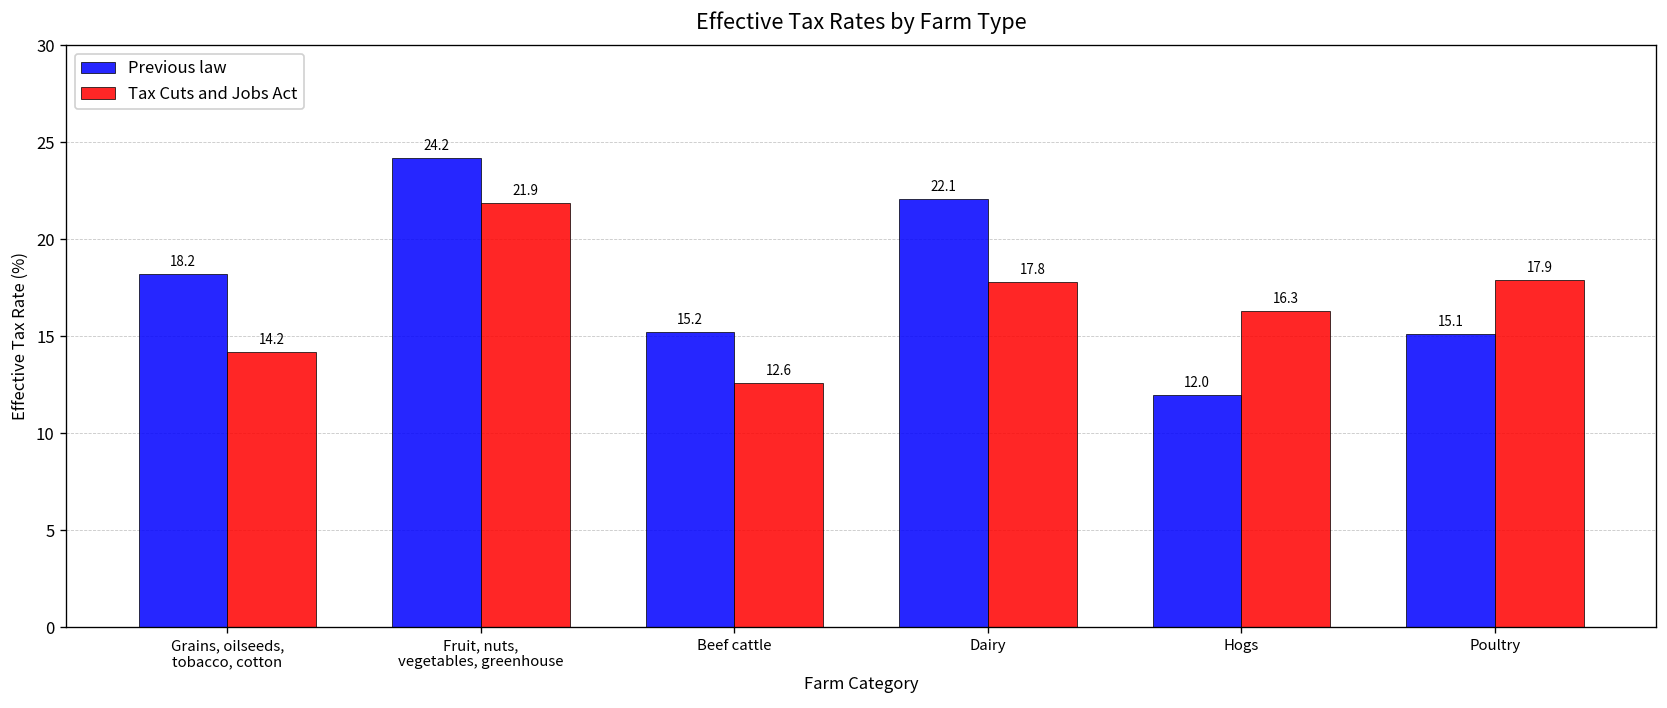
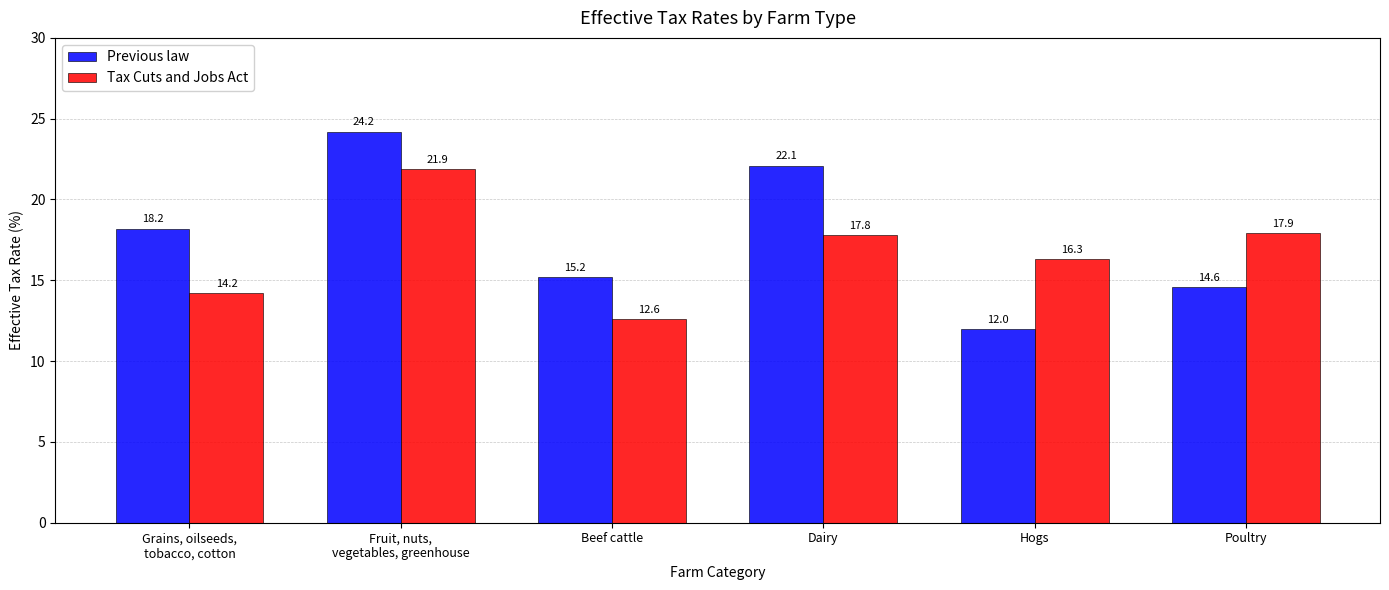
  {
    "Previous law": {
      "Grains, oilseeds, tobacco, cotton": 18.2,
      "Fruit, nuts, vegetables, greenhouse": 24.2,
      "Beef cattle": 15.2,
      "Dairy": 22.1,
      "Hogs": 12.0,
-     "Poultry": 15.1
+     "Poultry": 14.6
    },
    "Tax Cuts and Jobs Act": {
      "Grains, oilseeds, tobacco, cotton": 14.2,
      "Fruit, nuts, vegetables, greenhouse": 21.9,
      "Beef cattle": 12.6,
      "Dairy": 17.8,
      "Hogs": 16.3,
      "Poultry": 17.9
    }
  }
